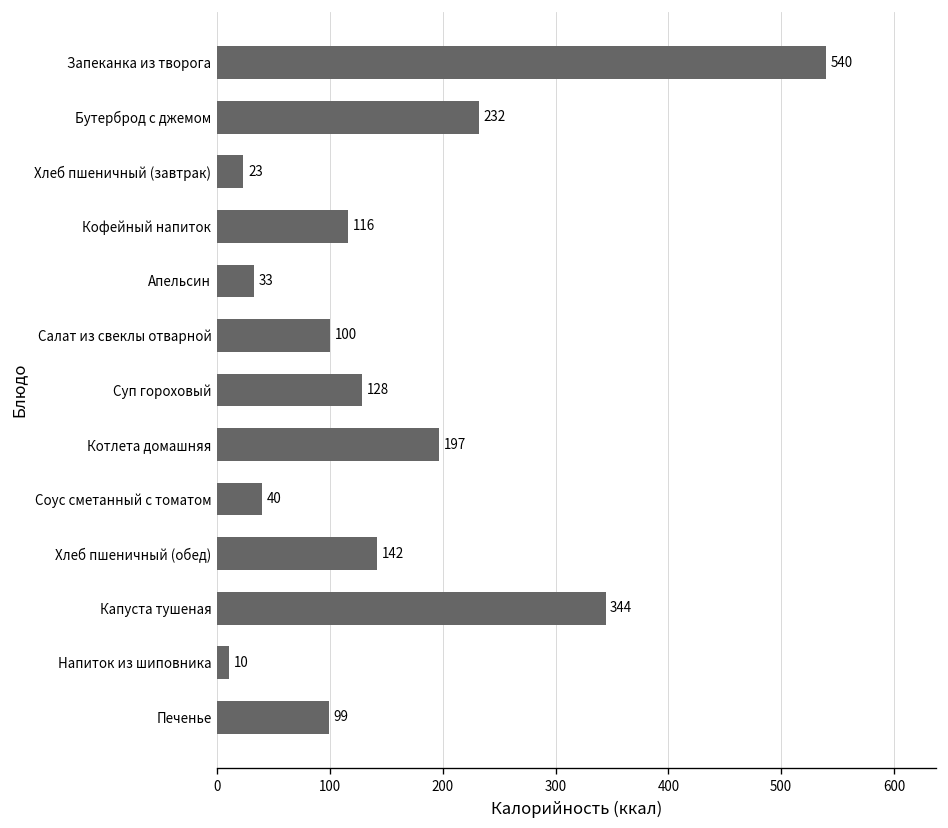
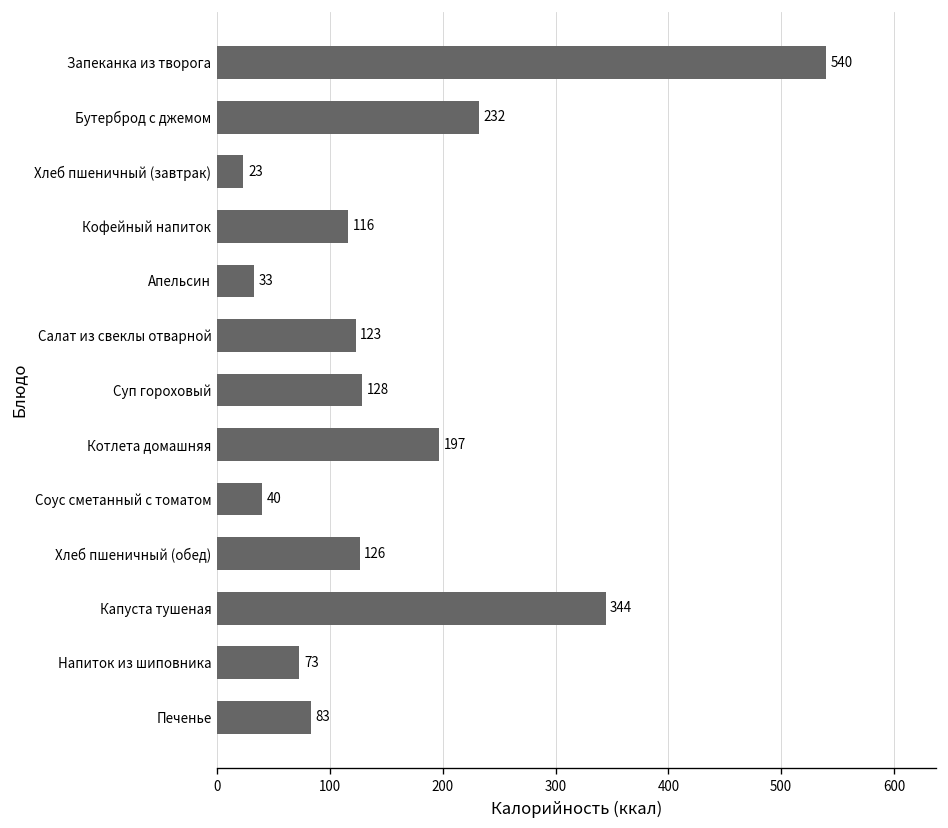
  {
    "Запеканка из творога": 540,
    "Бутерброд с джемом": 232,
    "Хлеб пшеничный (завтрак)": 23,
    "Кофейный напиток": 116,
    "Апельсин": 33,
-   "Салат из свеклы отварной": 100,
+   "Салат из свеклы отварной": 123,
    "Суп гороховый": 128,
    "Котлета домашняя": 197,
    "Соус сметанный с томатом": 40,
-   "Хлеб пшеничный (обед)": 142,
+   "Хлеб пшеничный (обед)": 126,
    "Капуста тушеная": 344,
-   "Напиток из шиповника": 10,
-   "Печенье": 99
+   "Напиток из шиповника": 73,
+   "Печенье": 83
  }
